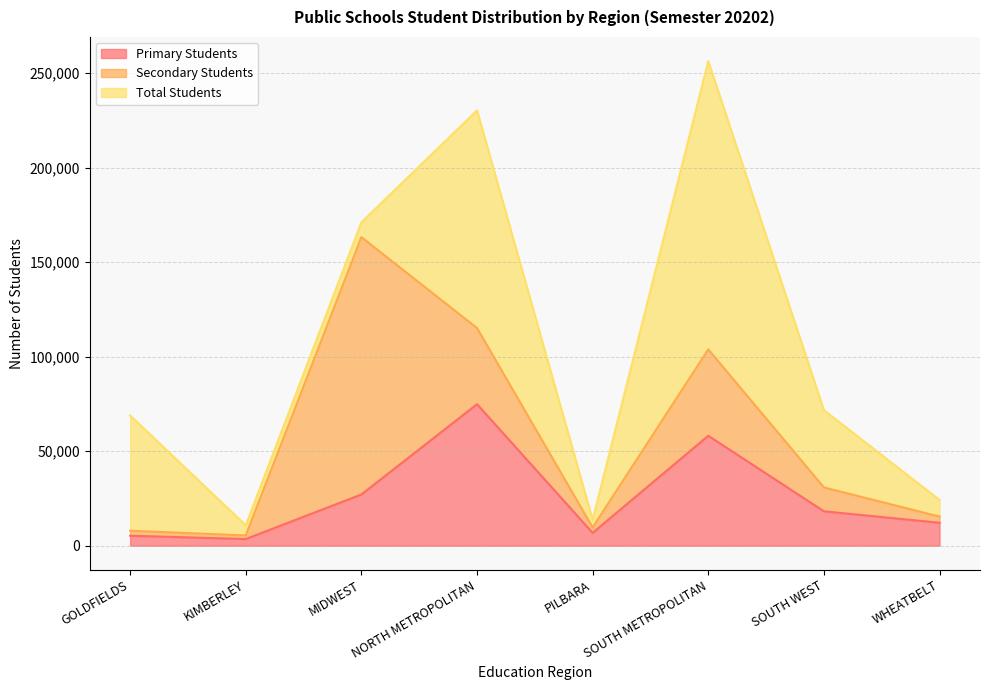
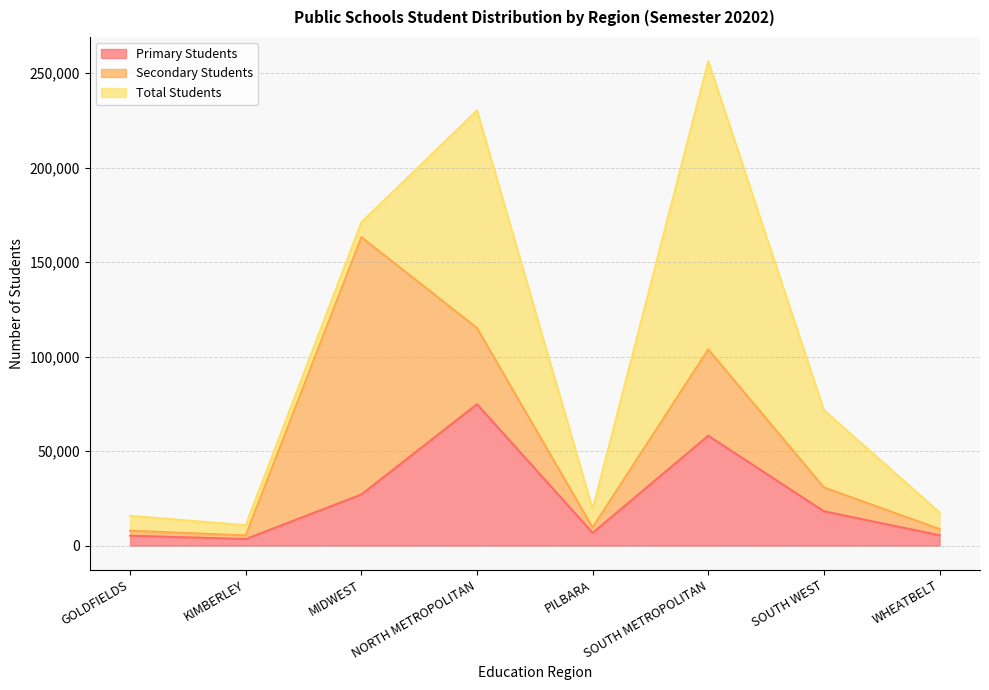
  {
    "Primary Students": {
      "GOLDFIELDS": "5,000",
      "KIMBERLEY": "3,000",
      "MIDWEST": "27,000",
      "NORTH METROPOLITAN": "75,000",
      "PILBARA": "7,000",
      "SOUTH METROPOLITAN": "58,000",
      "SOUTH WEST": "18,000",
-     "WHEATBELT": "12,000"
+     "WHEATBELT": "6,000"
    },
    "Secondary Students": {
      "GOLDFIELDS": "3,000",
      "KIMBERLEY": "2,000",
      "MIDWEST": "136,000",
      "NORTH METROPOLITAN": "40,000",
      "PILBARA": "3,000",
      "SOUTH METROPOLITAN": "46,000",
      "SOUTH WEST": "13,000",
      "WHEATBELT": "3,000"
    },
    "Total Students": {
-     "GOLDFIELDS": "61,000",
+     "GOLDFIELDS": "8,000",
      "KIMBERLEY": "5,000",
      "MIDWEST": "8,000",
      "NORTH METROPOLITAN": "115,000",
-     "PILBARA": "4,000",
+     "PILBARA": "10,000",
      "SOUTH METROPOLITAN": "152,000",
      "SOUTH WEST": "41,000",
      "WHEATBELT": "9,000"
    }
  }
